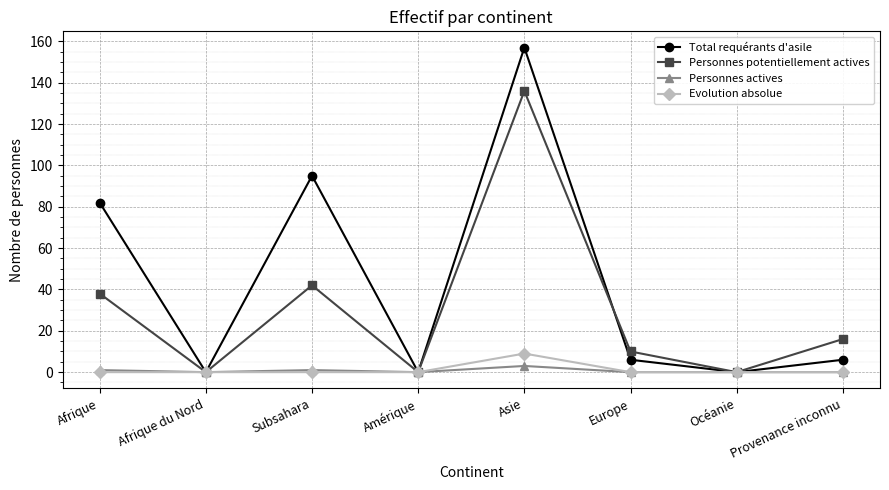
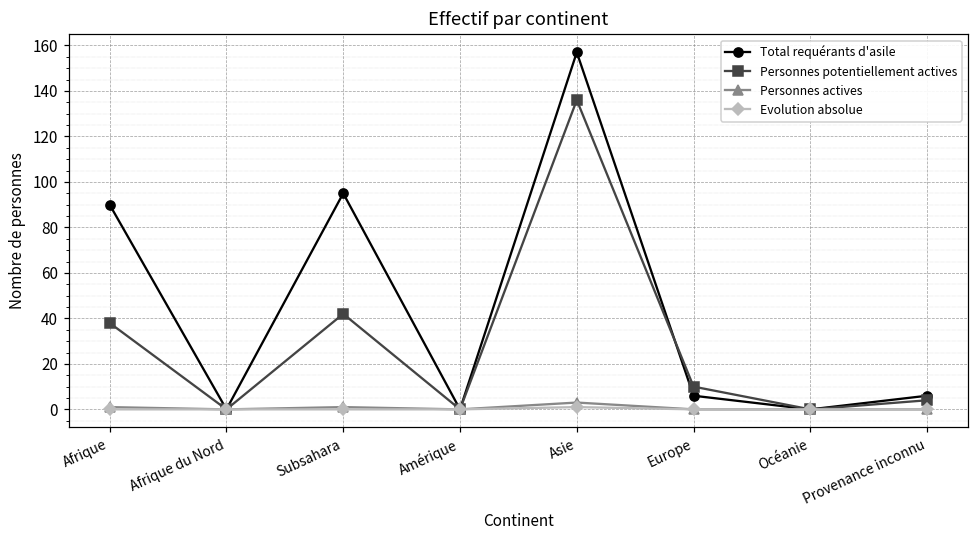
  {
    "Total requérants d'asile": {
-     "Afrique": 82,
+     "Afrique": 90,
      "Subsahara": 95,
      "Asie": 157,
      "Europe": 6,
      "Provenance inconnu": 6
    },
    "Personnes potentiellement actives": {
      "Afrique": 38,
      "Subsahara": 42,
      "Asie": 136,
      "Europe": 10,
-     "Provenance inconnu": 16
+     "Provenance inconnu": 4
    },
    "Personnes actives": {
      "Asie": 3
    },
    "Evolution absolue": {
-     "Asie": 9
+     "Asie": 1
    }
  }
